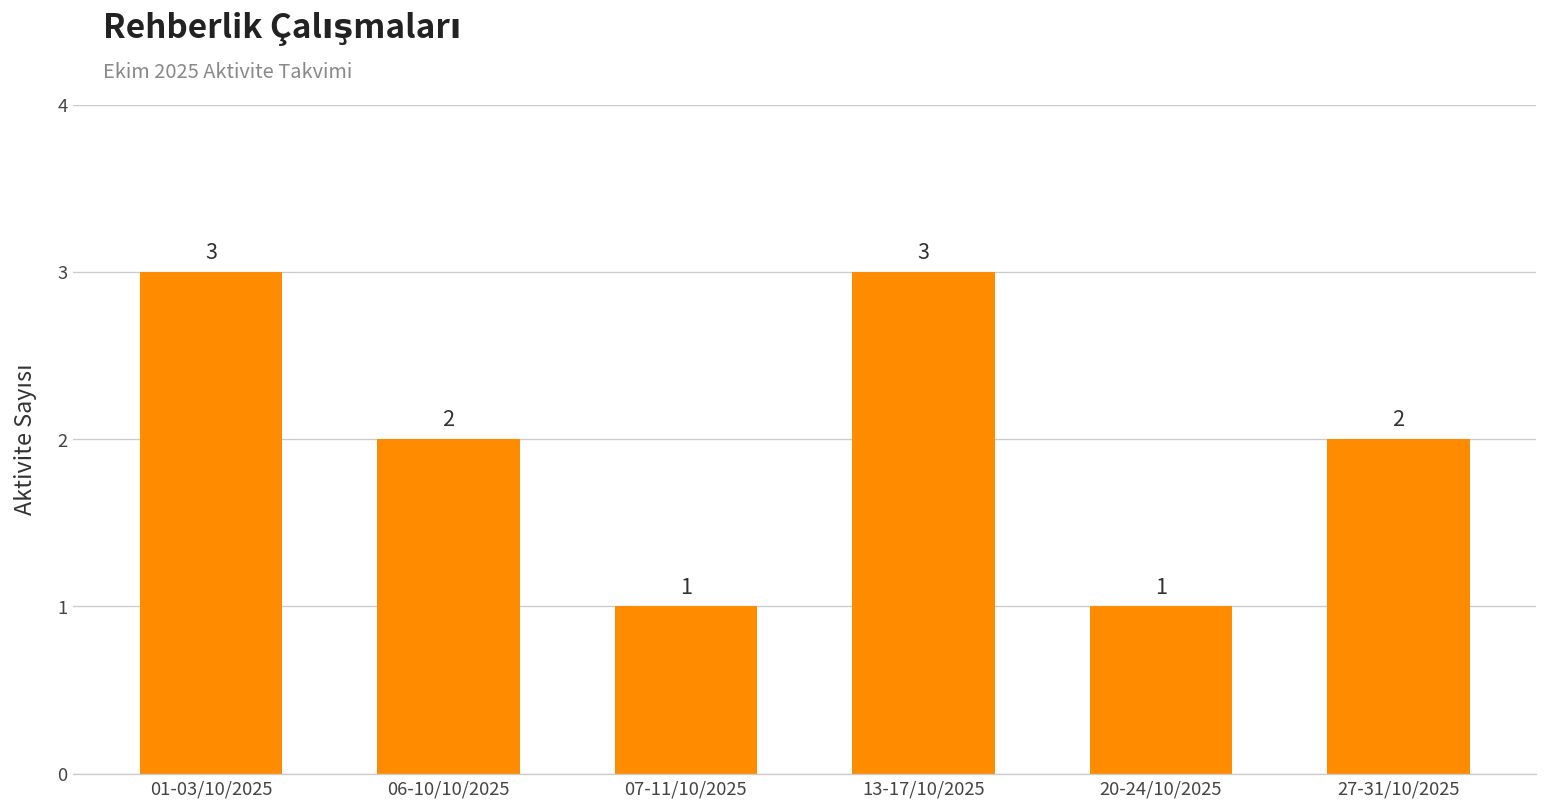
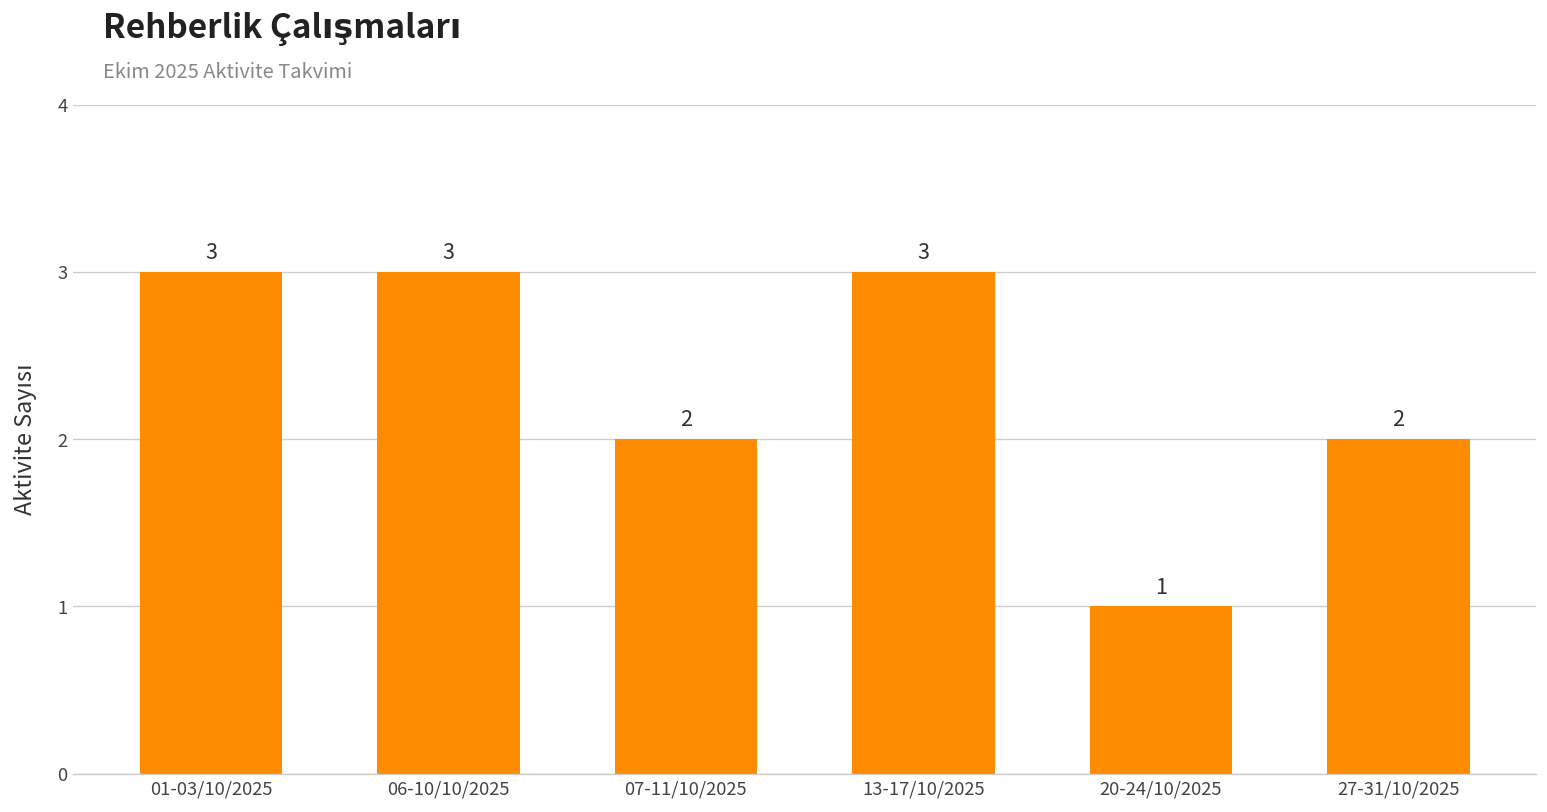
  {
    "01-03/10/2025": 3,
-   "06-10/10/2025": 2,
-   "07-11/10/2025": 1,
+   "06-10/10/2025": 3,
+   "07-11/10/2025": 2,
    "13-17/10/2025": 3,
    "20-24/10/2025": 1,
    "27-31/10/2025": 2
  }
